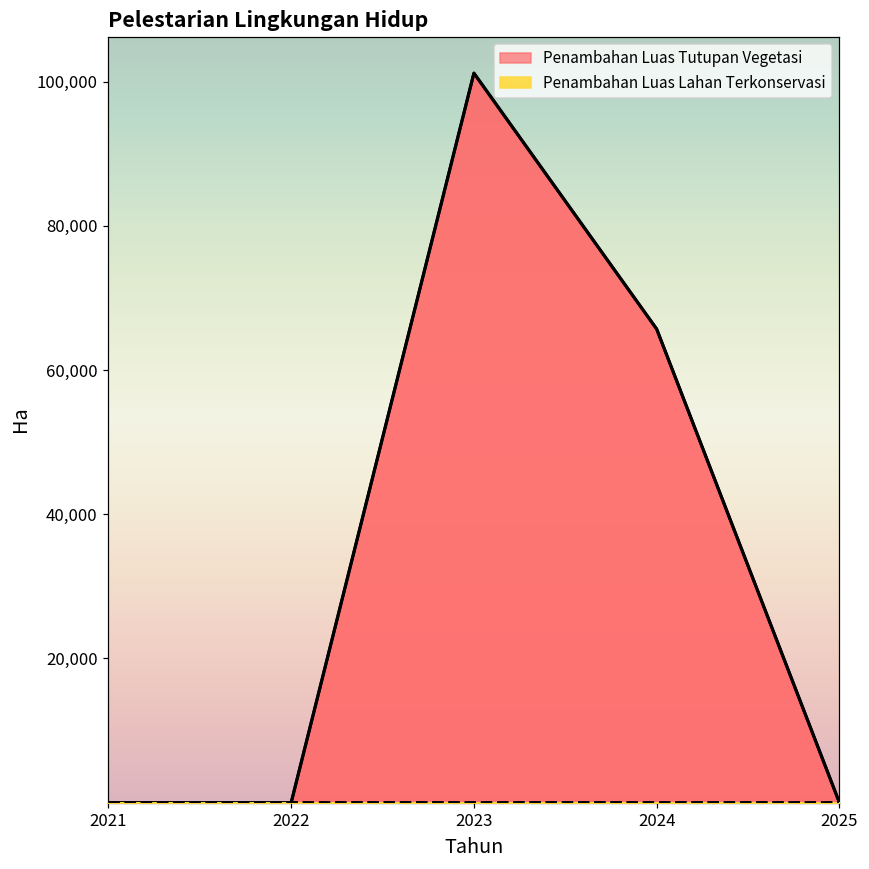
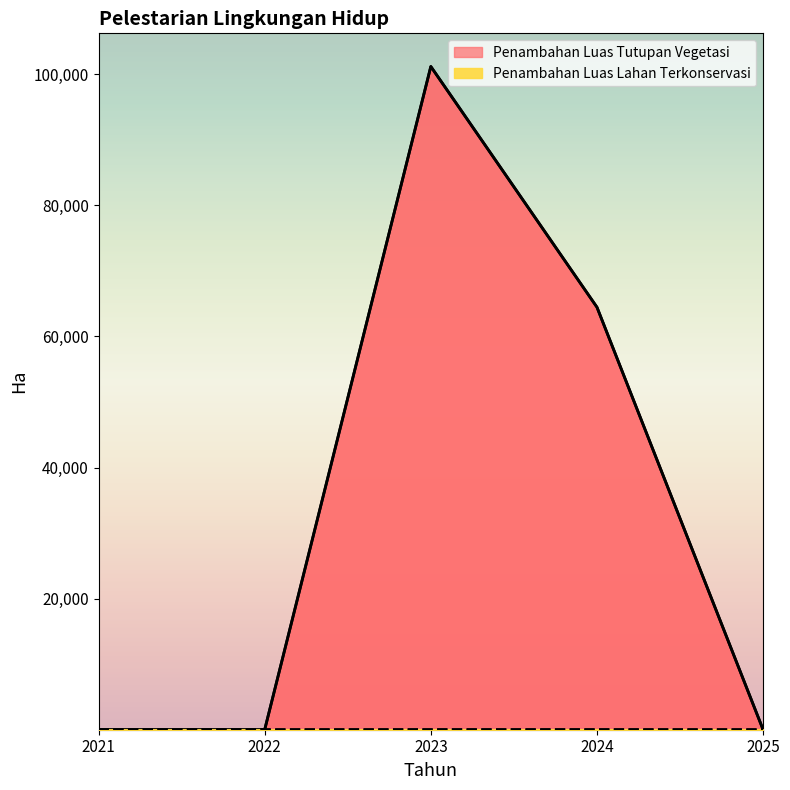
  {
    "Penambahan Luas Tutupan Vegetasi": {
      "2023": "101,000",
-     "2024": "66,000"
+     "2024": "64,000"
    },
    "Penambahan Luas Lahan Terkonservasi": {
      "2023": "0",
      "2024": "0"
    }
  }
